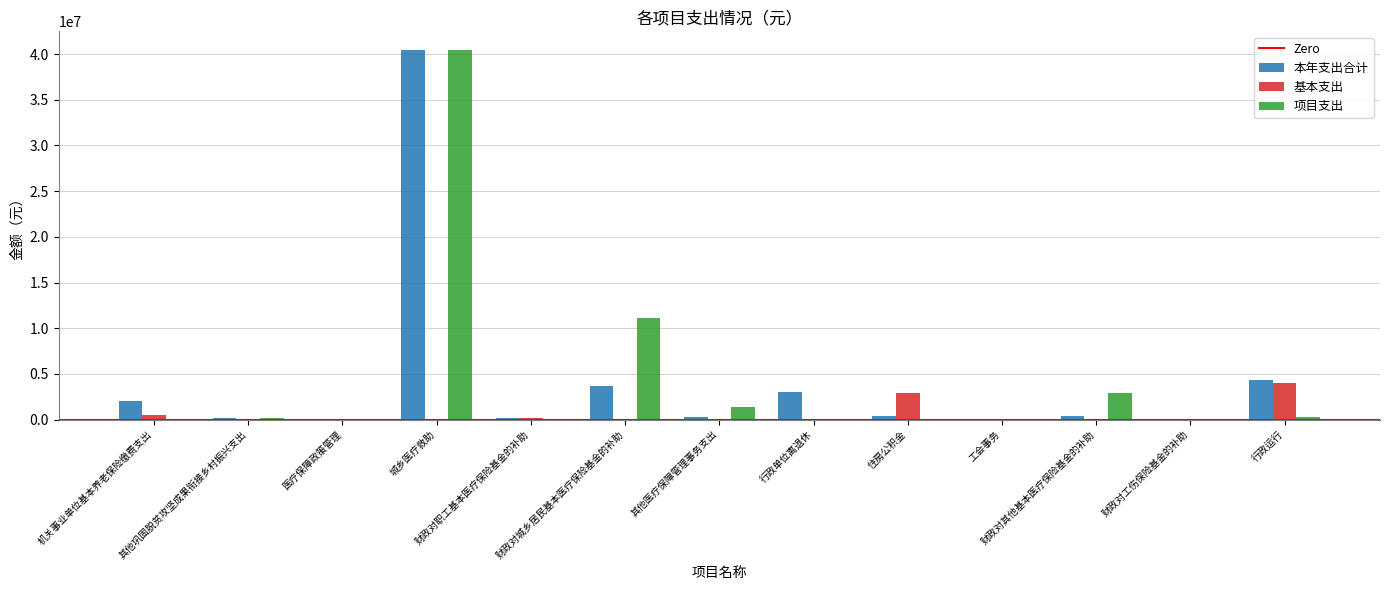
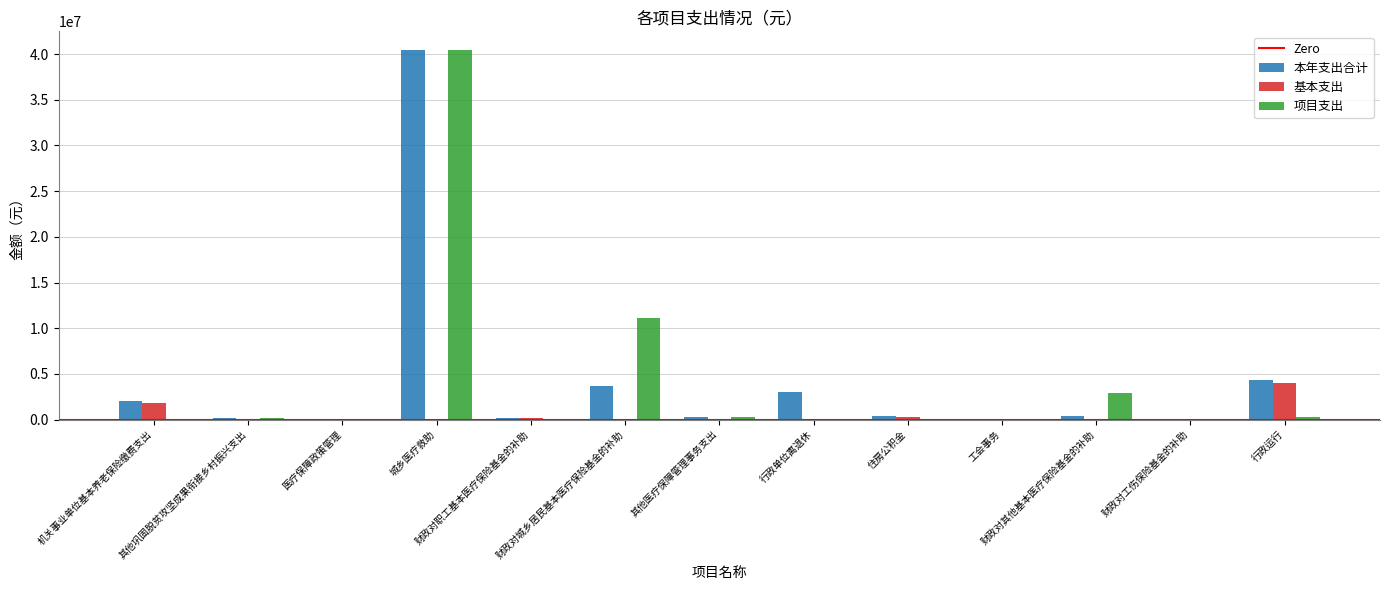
  {
    "本年支出合计": {
      "机关事业单位基本养老保险缴费支出": 2000000,
      "城乡医疗救助": 40000000,
      "财政对城乡居民基本医疗保险基金的补助": 4000000,
      "行政单位离退休": 3000000,
      "住房公积金": 0,
      "财政对其他基本医疗保险基金的补助": 0,
      "行政运行": 4000000
    },
    "基本支出": {
-     "机关事业单位基本养老保险缴费支出": 0,
+     "机关事业单位基本养老保险缴费支出": 2000000,
      "其他巩固脱贫攻坚成果衔接乡村振兴支出": 0,
      "医疗保障政策管理": 0,
      "城乡医疗救助": 0,
      "财政对城乡居民基本医疗保险基金的补助": 0,
      "其他医疗保障管理事务支出": 0,
-     "住房公积金": 3000000,
+     "住房公积金": 0,
      "财政对其他基本医疗保险基金的补助": 0,
      "行政运行": 4000000
    },
    "项目支出": {
      "机关事业单位基本养老保险缴费支出": 0,
      "城乡医疗救助": 40000000,
      "财政对职工基本医疗保险基金的补助": 0,
      "财政对城乡居民基本医疗保险基金的补助": 11000000,
-     "其他医疗保障管理事务支出": 1000000,
+     "其他医疗保障管理事务支出": 0,
      "行政单位离退休": 0,
      "工会事务": 0,
      "财政对其他基本医疗保险基金的补助": 3000000,
      "财政对工伤保险基金的补助": 0,
      "行政运行": 0
    }
  }
